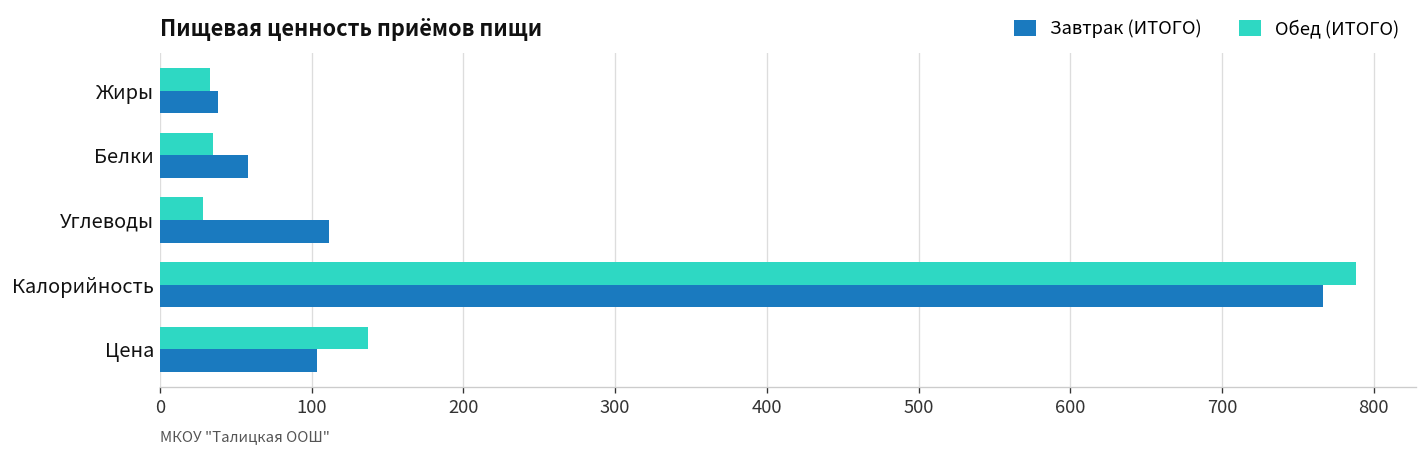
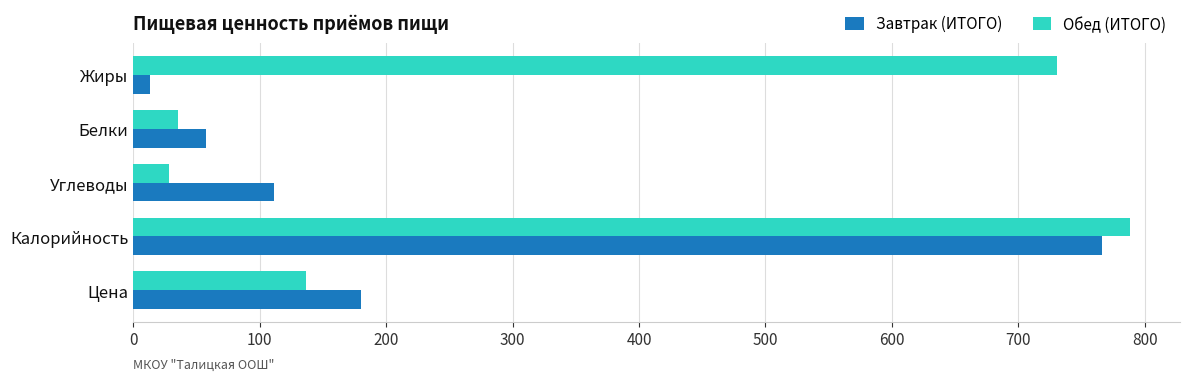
  {
    "Завтрак (ИТОГО)": {
-     "Жиры": 38,
+     "Жиры": 14,
      "Белки": 58,
      "Углеводы": 112,
      "Калорийность": 767,
-     "Цена": 104
+     "Цена": 180
    },
    "Обед (ИТОГО)": {
-     "Жиры": 33,
+     "Жиры": 730,
      "Белки": 35,
      "Углеводы": 29,
      "Калорийность": 788,
      "Цена": 137
    }
  }
